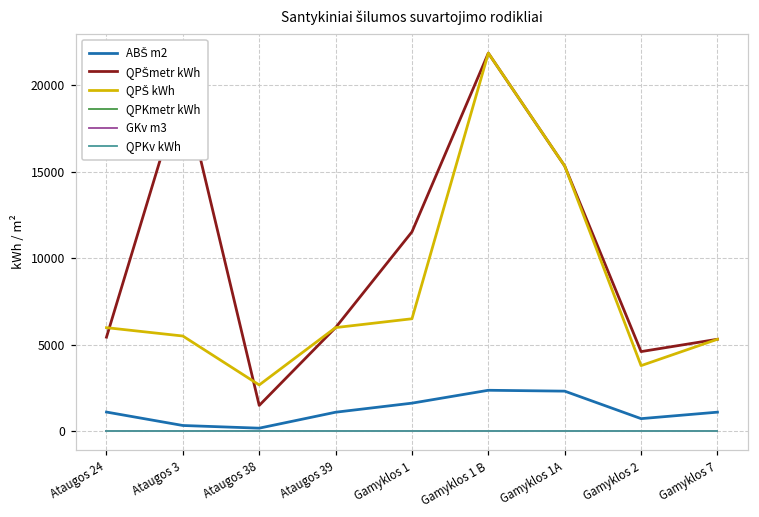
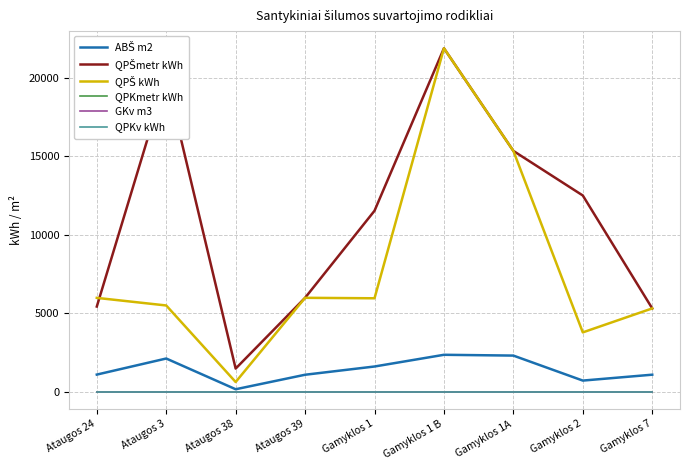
  {
    "ABŠ m2": {
      "Ataugos 24": 1100,
-     "Ataugos 3": 300,
+     "Ataugos 3": 2100,
      "Ataugos 38": 200,
      "Ataugos 39": 1100,
      "Gamyklos 1": 1600,
      "Gamyklos 1 B": 2400,
      "Gamyklos 1A": 2300,
      "Gamyklos 2": 700,
      "Gamyklos 7": 1100
    },
    "QPŠmetr kWh": {
      "Ataugos 24": 5400,
      "Ataugos 38": 1500,
      "Gamyklos 1": 11500,
-     "Gamyklos 2": 4600
+     "Gamyklos 2": 12500
    },
    "QPŠ kWh": {
      "Ataugos 24": 6000,
      "Ataugos 3": 5500,
-     "Ataugos 38": 2700,
-     "Gamyklos 1": 6500,
+     "Ataugos 38": 600,
+     "Gamyklos 1": 6000,
      "Gamyklos 2": 3800
    },
    "QPKv kWh": {
      "Ataugos 24": 0,
      "Ataugos 3": 0,
      "Ataugos 38": 0,
      "Ataugos 39": 0,
      "Gamyklos 1": 0,
      "Gamyklos 1 B": 0,
      "Gamyklos 1A": 0,
      "Gamyklos 2": 0,
      "Gamyklos 7": 0
    }
  }
